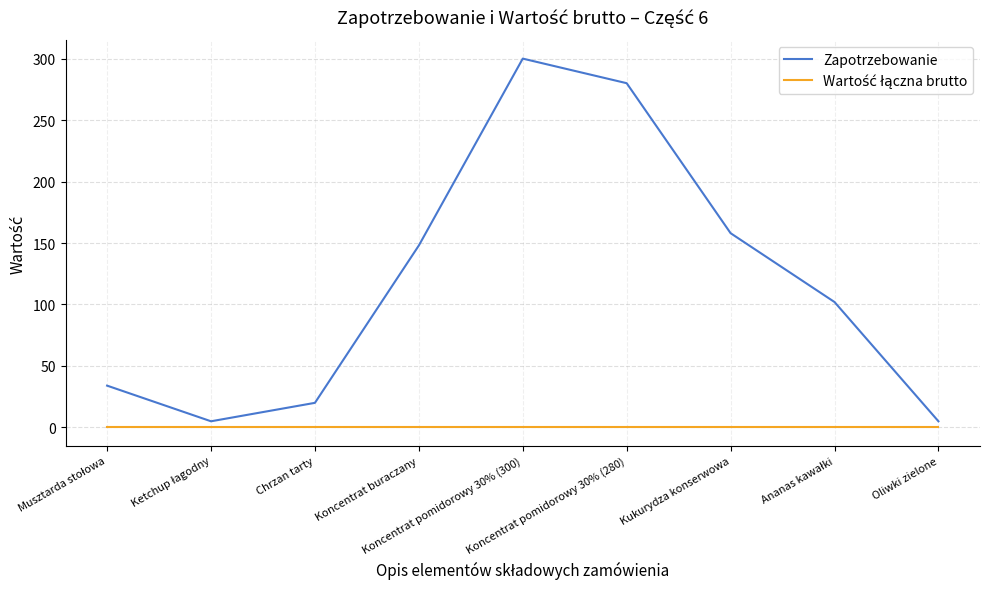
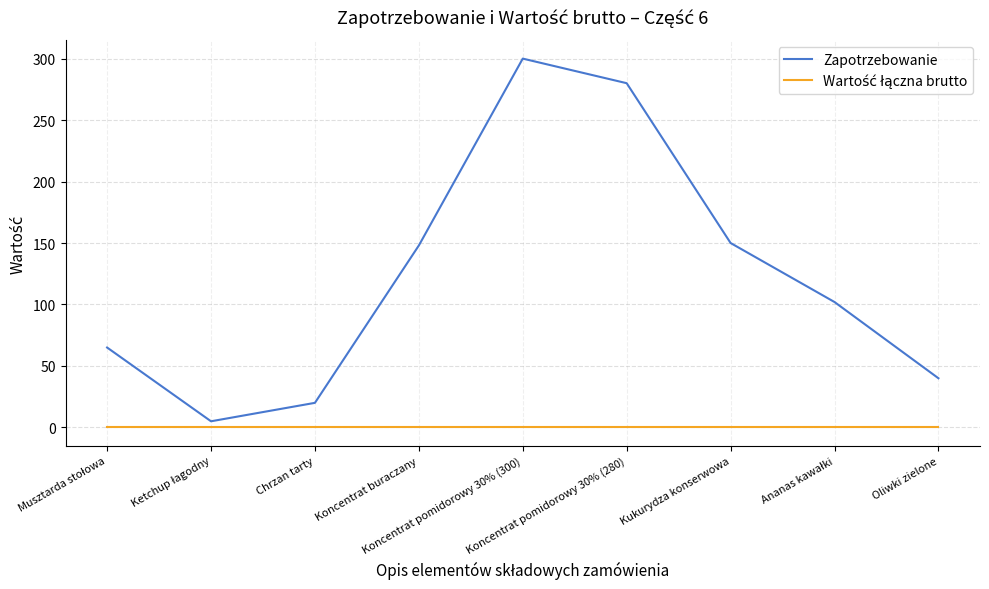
  {
    "Zapotrzebowanie": {
-     "Musztarda stołowa": 34,
+     "Musztarda stołowa": 65,
      "Ketchup łagodny": 5,
      "Chrzan tarty": 20,
      "Koncentrat buraczany": 148,
      "Koncentrat pomidorowy 30% (300)": 300,
      "Koncentrat pomidorowy 30% (280)": 280,
-     "Kukurydza konserwowa": 158,
+     "Kukurydza konserwowa": 150,
      "Ananas kawałki": 102,
-     "Oliwki zielone": 5
+     "Oliwki zielone": 40
    },
    "Wartość łączna brutto": {
      "Musztarda stołowa": 0,
      "Ketchup łagodny": 0,
      "Chrzan tarty": 0,
      "Koncentrat buraczany": 0,
      "Koncentrat pomidorowy 30% (300)": 0,
      "Koncentrat pomidorowy 30% (280)": 0,
      "Kukurydza konserwowa": 0,
      "Ananas kawałki": 0,
      "Oliwki zielone": 0
    }
  }
